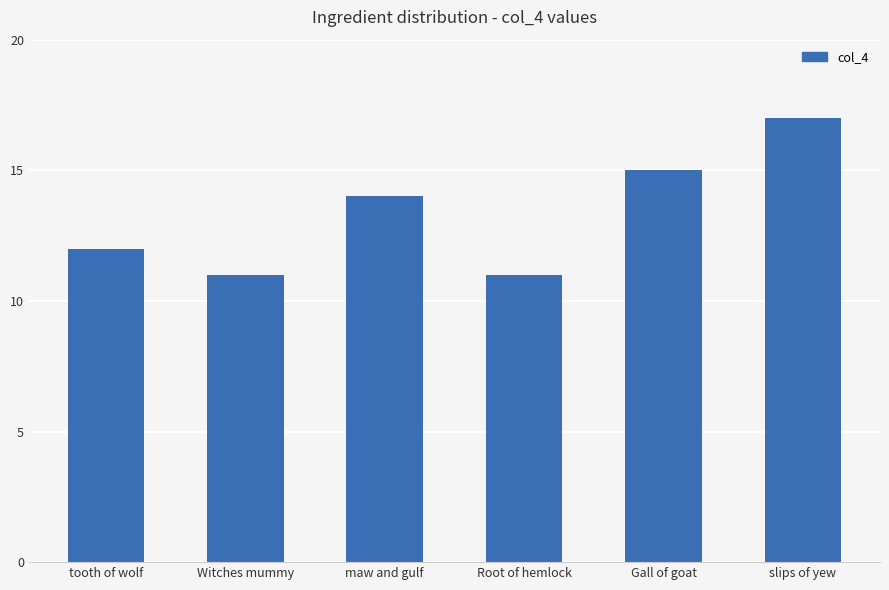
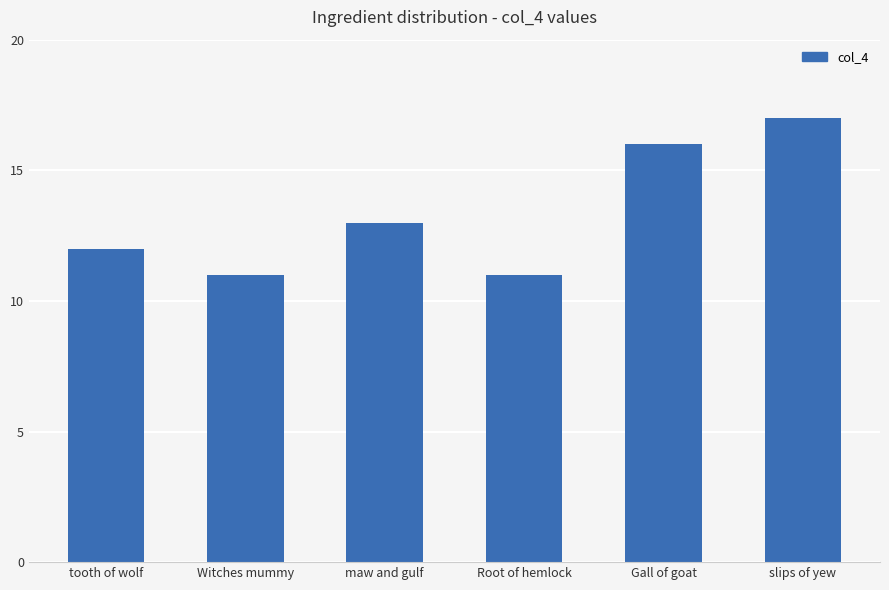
  {
    "tooth of wolf": 12,
    "Witches mummy": 11,
-   "maw and gulf": 14,
+   "maw and gulf": 13,
    "Root of hemlock": 11,
-   "Gall of goat": 15,
+   "Gall of goat": 16,
    "slips of yew": 17
  }
